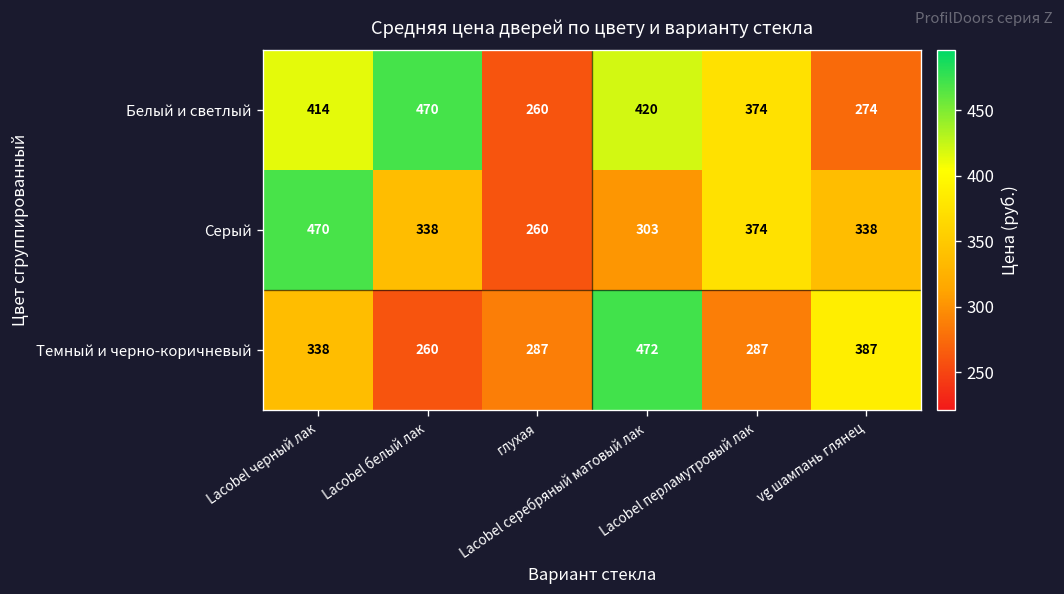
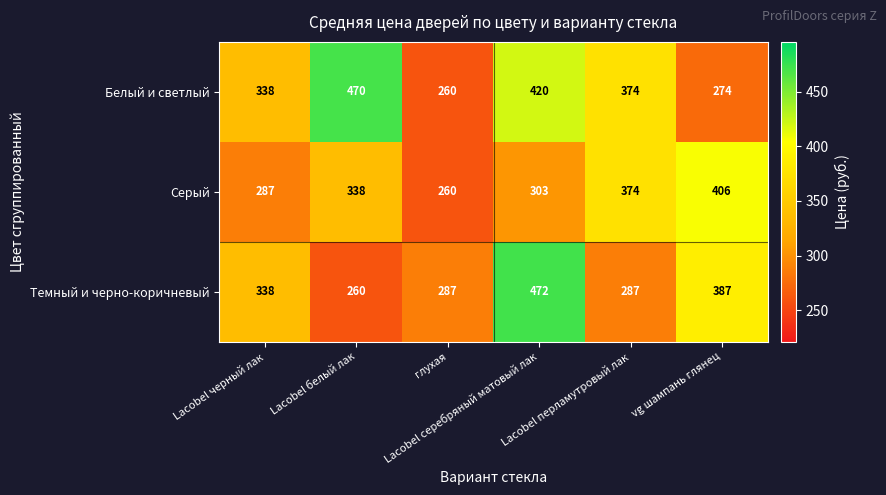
  {
    "Белый и светлый": {
-     "Lacobel черный лак": 414,
+     "Lacobel черный лак": 338,
      "Lacobel белый лак": 470,
      "глухая": 260,
      "Lacobel серебряный матовый лак": 420,
      "Lacobel перламутровый лак": 374,
      "vg шампань глянец": 274
    },
    "Серый": {
-     "Lacobel черный лак": 470,
+     "Lacobel черный лак": 287,
      "Lacobel белый лак": 338,
      "глухая": 260,
      "Lacobel серебряный матовый лак": 303,
      "Lacobel перламутровый лак": 374,
-     "vg шампань глянец": 338
+     "vg шампань глянец": 406
    },
    "Темный и черно-коричневый": {
      "Lacobel черный лак": 338,
      "Lacobel белый лак": 260,
      "глухая": 287,
      "Lacobel серебряный матовый лак": 472,
      "Lacobel перламутровый лак": 287,
      "vg шампань глянец": 387
    }
  }
